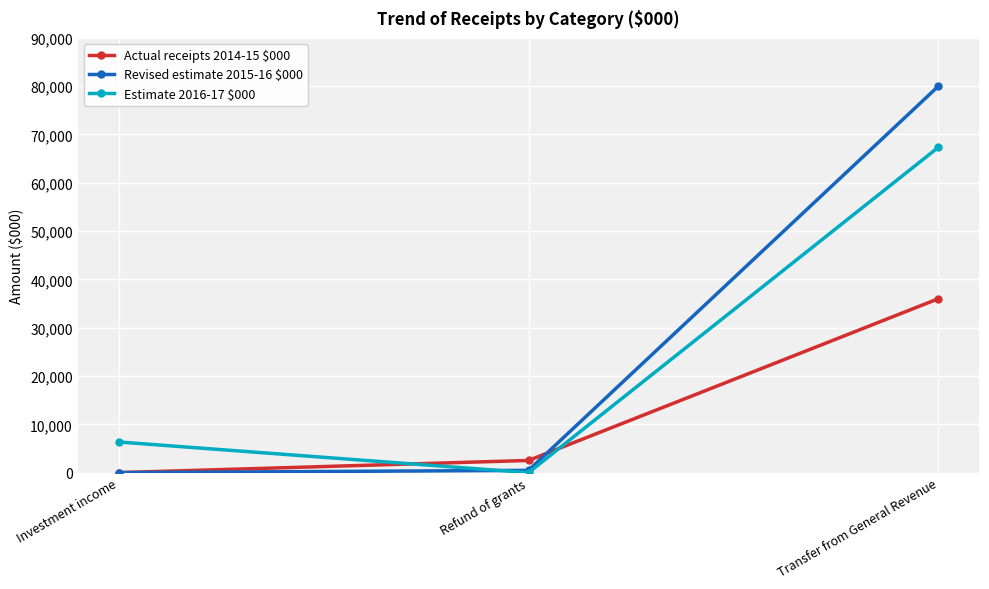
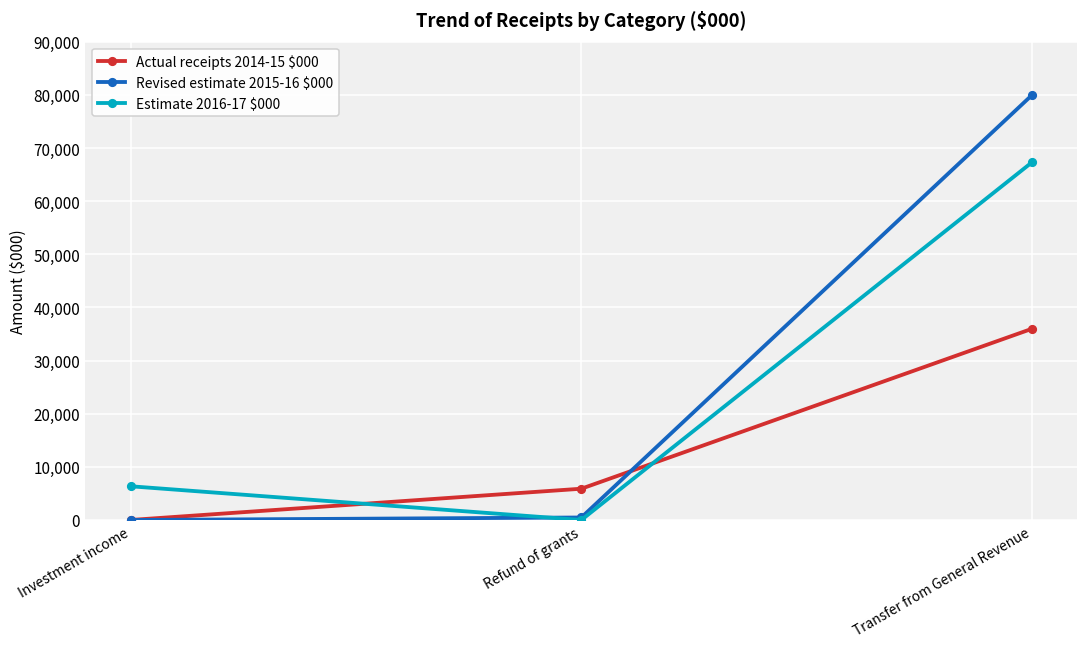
  {
    "Actual receipts 2014-15 $000": {
-     "Refund of grants": "3,000",
+     "Refund of grants": "6,000",
      "Transfer from General Revenue": "36,000"
    },
    "Revised estimate 2015-16 $000": {
      "Transfer from General Revenue": "80,000"
    },
    "Estimate 2016-17 $000": {
      "Investment income": "6,000",
      "Transfer from General Revenue": "67,000"
    }
  }
